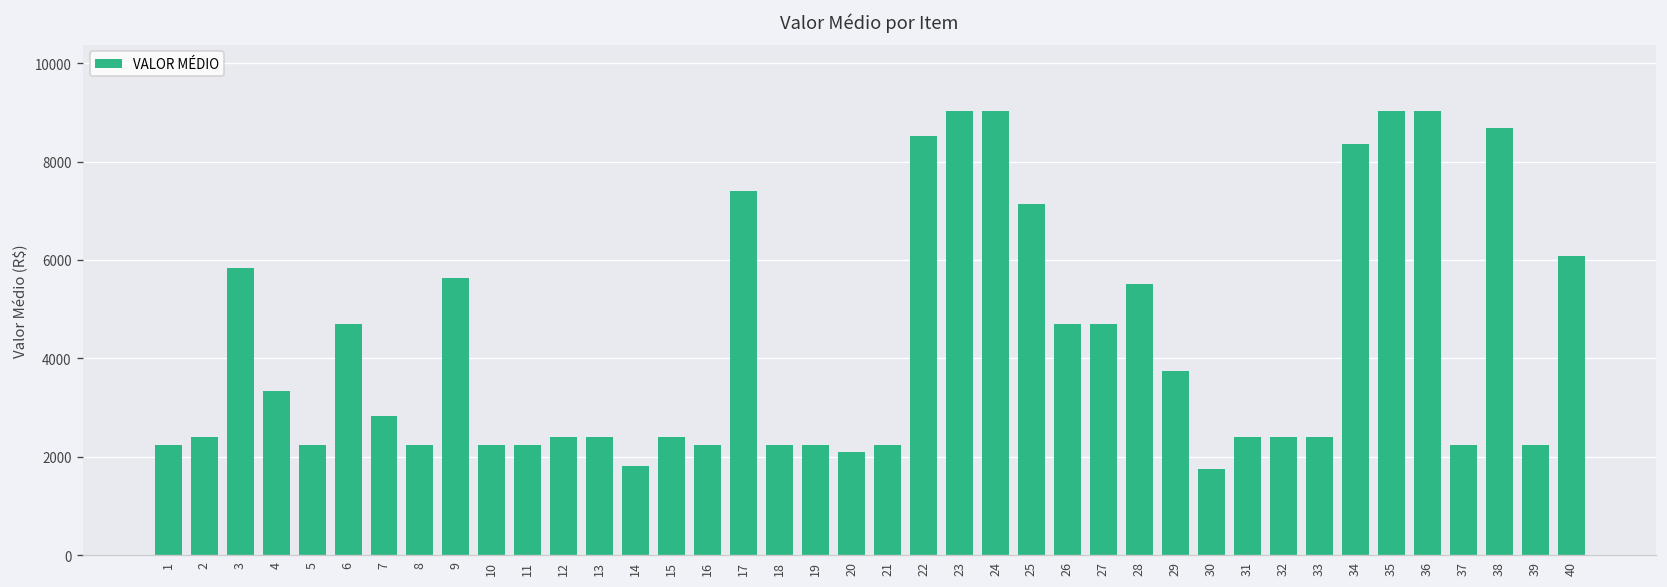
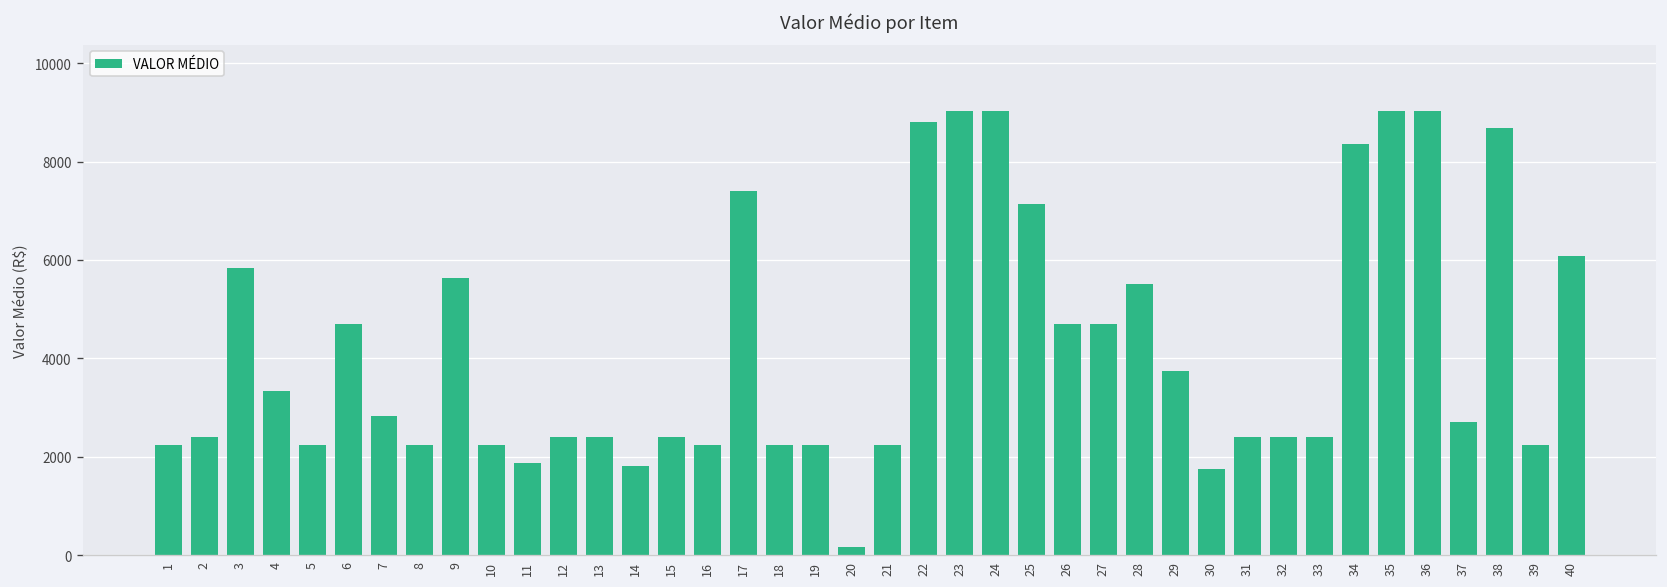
  {
    "1": 2200,
    "2": 2400,
    "3": 5800,
    "4": 3300,
    "5": 2200,
    "6": 4700,
    "7": 2800,
    "8": 2200,
    "9": 5600,
    "10": 2200,
-   "11": 2200,
+   "11": 1900,
    "12": 2400,
    "13": 2400,
    "14": 1800,
    "15": 2400,
    "16": 2200,
    "17": 7400,
    "18": 2200,
    "19": 2200,
-   "20": 2100,
+   "20": 200,
    "21": 2200,
-   "22": 8500,
+   "22": 8800,
    "23": 9000,
    "24": 9000,
    "25": 7100,
    "26": 4700,
    "27": 4700,
    "28": 5500,
    "29": 3700,
    "30": 1700,
    "31": 2400,
    "32": 2400,
    "33": 2400,
    "34": 8400,
    "35": 9000,
    "36": 9000,
-   "37": 2200,
+   "37": 2700,
    "38": 8700,
    "39": 2200,
    "40": 6100
  }
